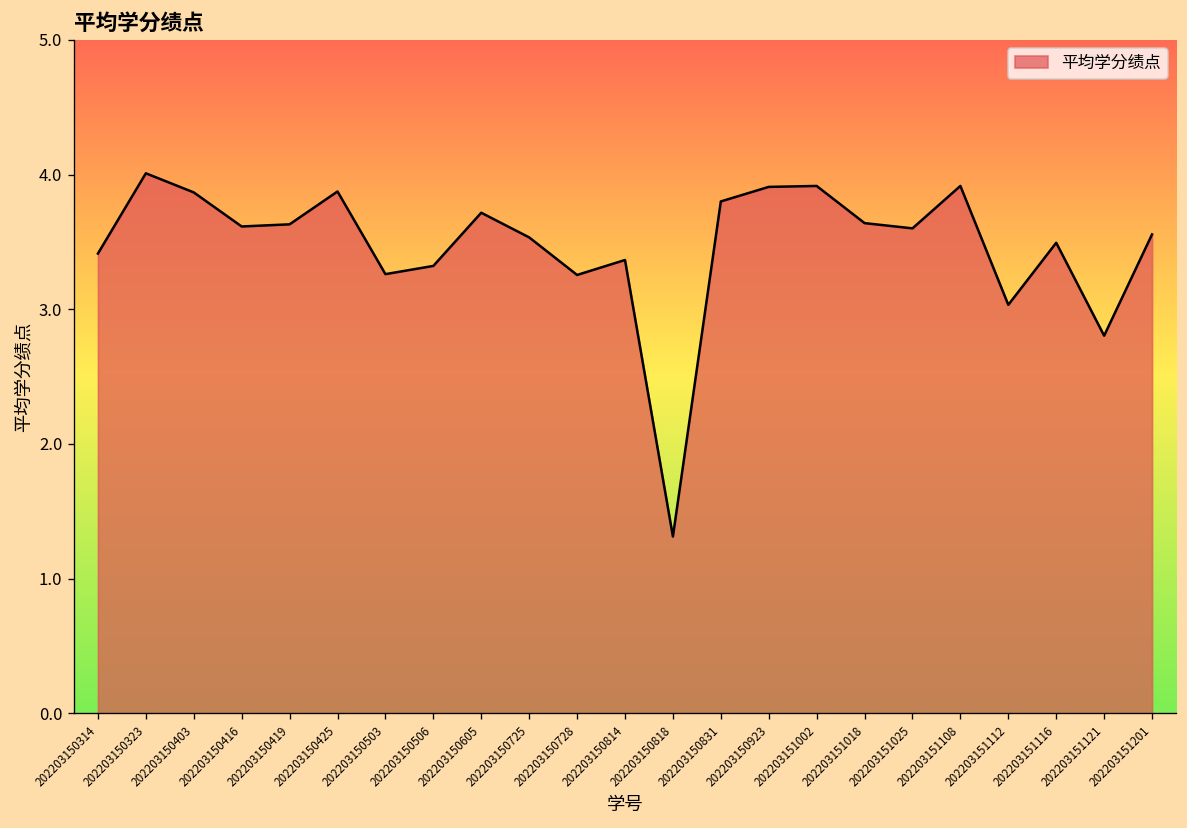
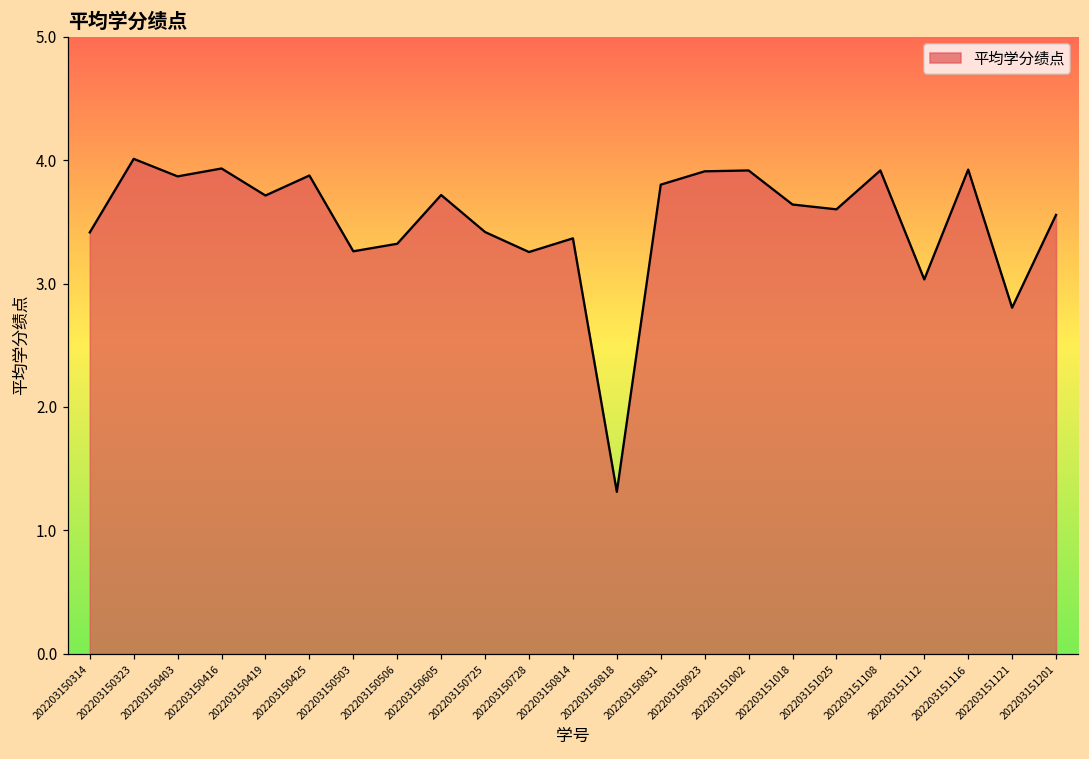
  {
    "202203150314": 3.41,
    "202203150323": 4.01,
    "202203150403": 3.87,
-   "202203150416": 3.62,
-   "202203150419": 3.63,
+   "202203150416": 3.93,
+   "202203150419": 3.71,
    "202203150425": 3.88,
    "202203150503": 3.26,
    "202203150506": 3.32,
    "202203150605": 3.72,
-   "202203150725": 3.53,
+   "202203150725": 3.42,
    "202203150728": 3.26,
    "202203150814": 3.37,
    "202203150818": 1.31,
    "202203150831": 3.80,
    "202203150923": 3.91,
    "202203151002": 3.92,
    "202203151018": 3.64,
    "202203151025": 3.60,
    "202203151108": 3.92,
    "202203151112": 3.03,
-   "202203151116": 3.49,
+   "202203151116": 3.92,
    "202203151121": 2.80,
    "202203151201": 3.56
  }
